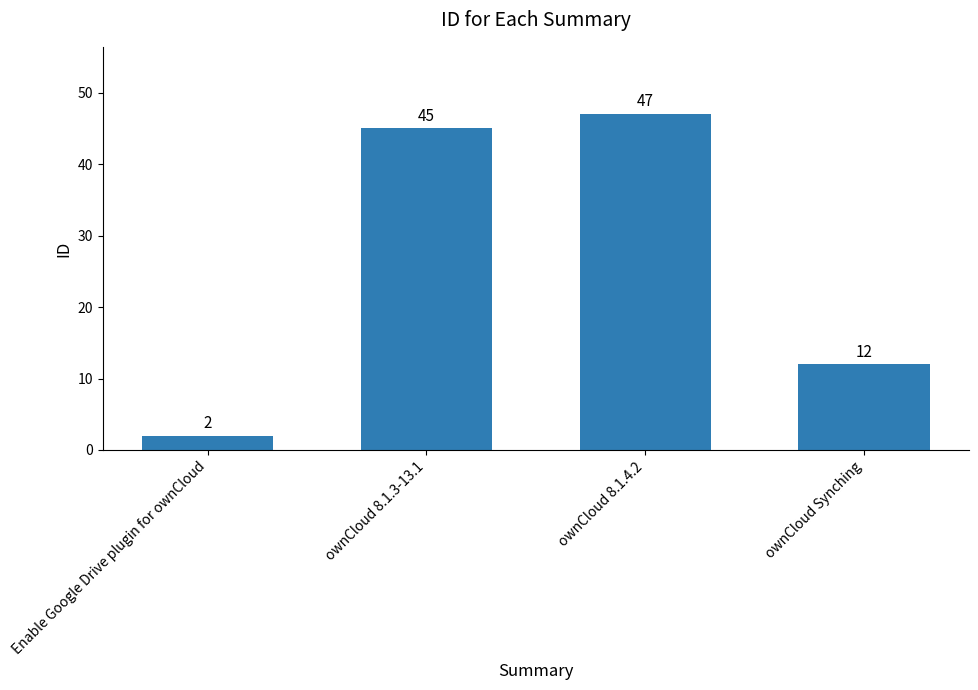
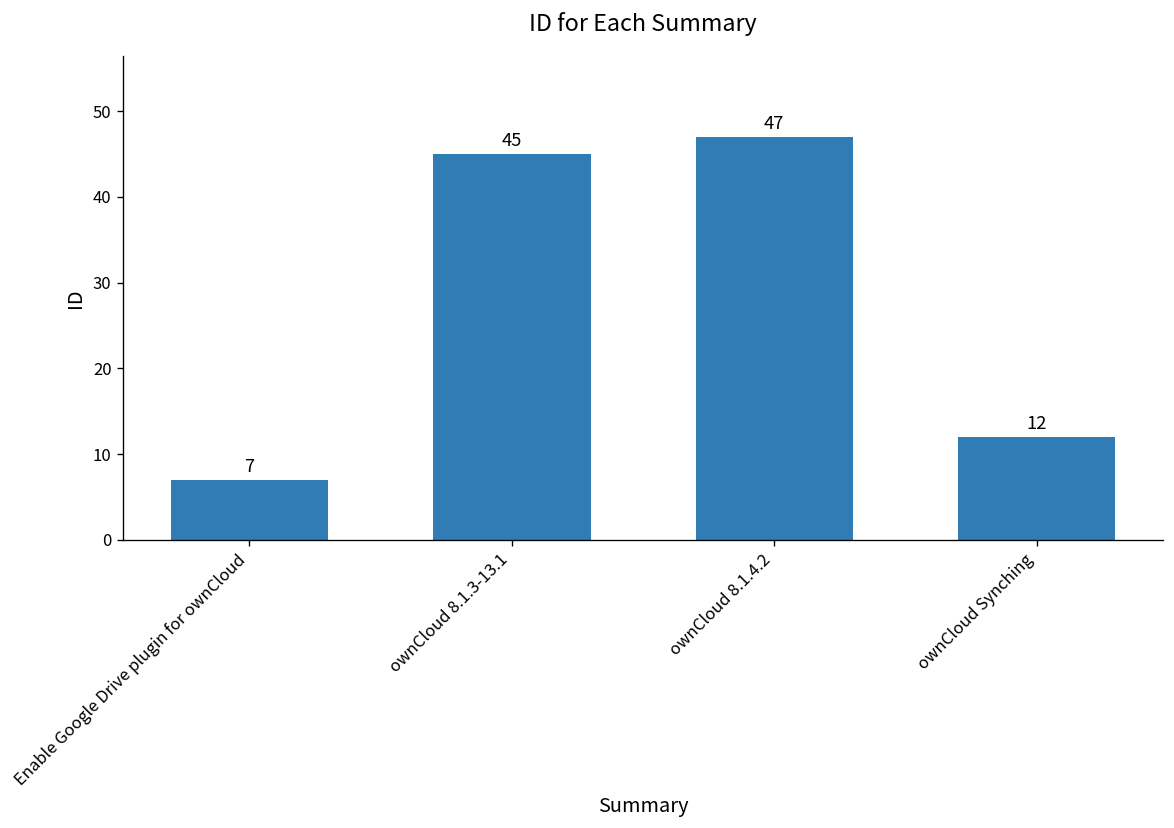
  {
-   "Enable Google Drive plugin for ownCloud": 2,
+   "Enable Google Drive plugin for ownCloud": 7,
    "ownCloud 8.1.3-13.1": 45,
    "ownCloud 8.1.4.2": 47,
    "ownCloud Synching": 12
  }
